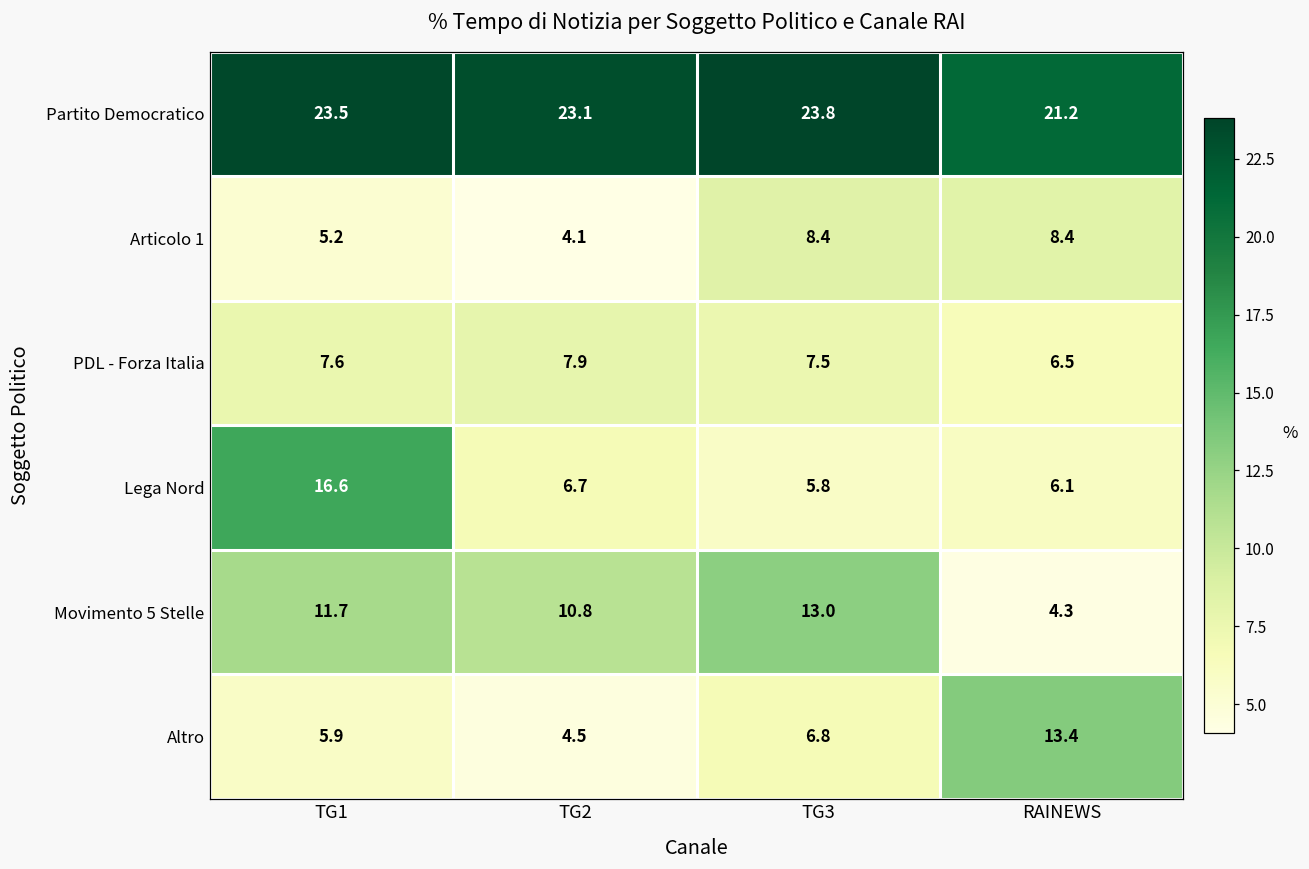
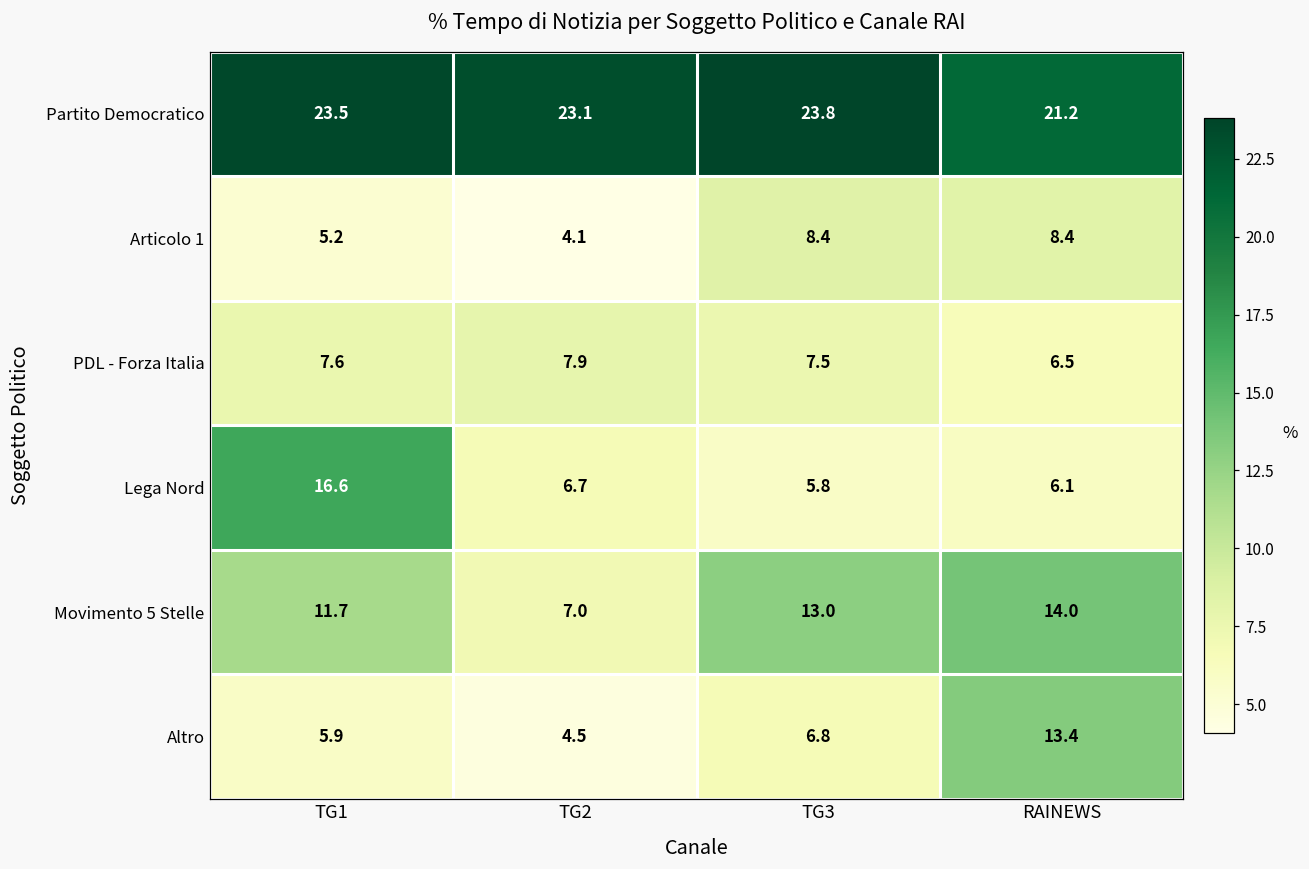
  {
    "Partito Democratico": {
      "TG1": 23.5,
      "TG2": 23.1,
      "TG3": 23.8,
      "RAINEWS": 21.2
    },
    "Articolo 1": {
      "TG1": 5.2,
      "TG2": 4.1,
      "TG3": 8.4,
      "RAINEWS": 8.4
    },
    "PDL - Forza Italia": {
      "TG1": 7.6,
      "TG2": 7.9,
      "TG3": 7.5,
      "RAINEWS": 6.5
    },
    "Lega Nord": {
      "TG1": 16.6,
      "TG2": 6.7,
      "TG3": 5.8,
      "RAINEWS": 6.1
    },
    "Movimento 5 Stelle": {
      "TG1": 11.7,
-     "TG2": 10.8,
+     "TG2": 7.0,
      "TG3": 13.0,
-     "RAINEWS": 4.3
+     "RAINEWS": 14.0
    },
    "Altro": {
      "TG1": 5.9,
      "TG2": 4.5,
      "TG3": 6.8,
      "RAINEWS": 13.4
    }
  }
